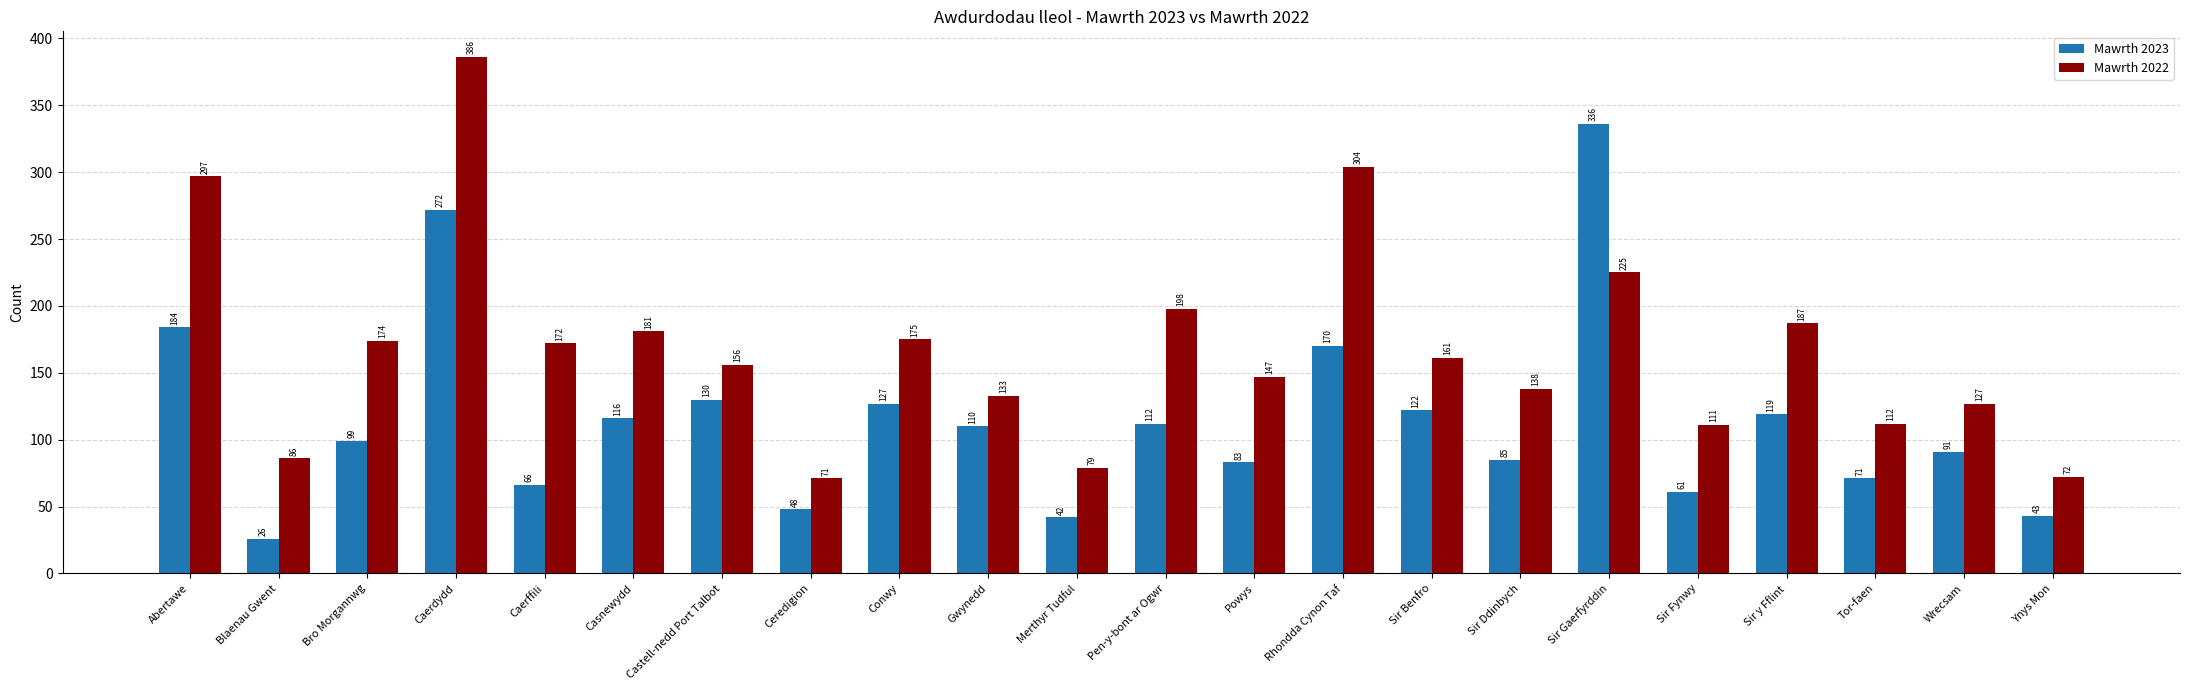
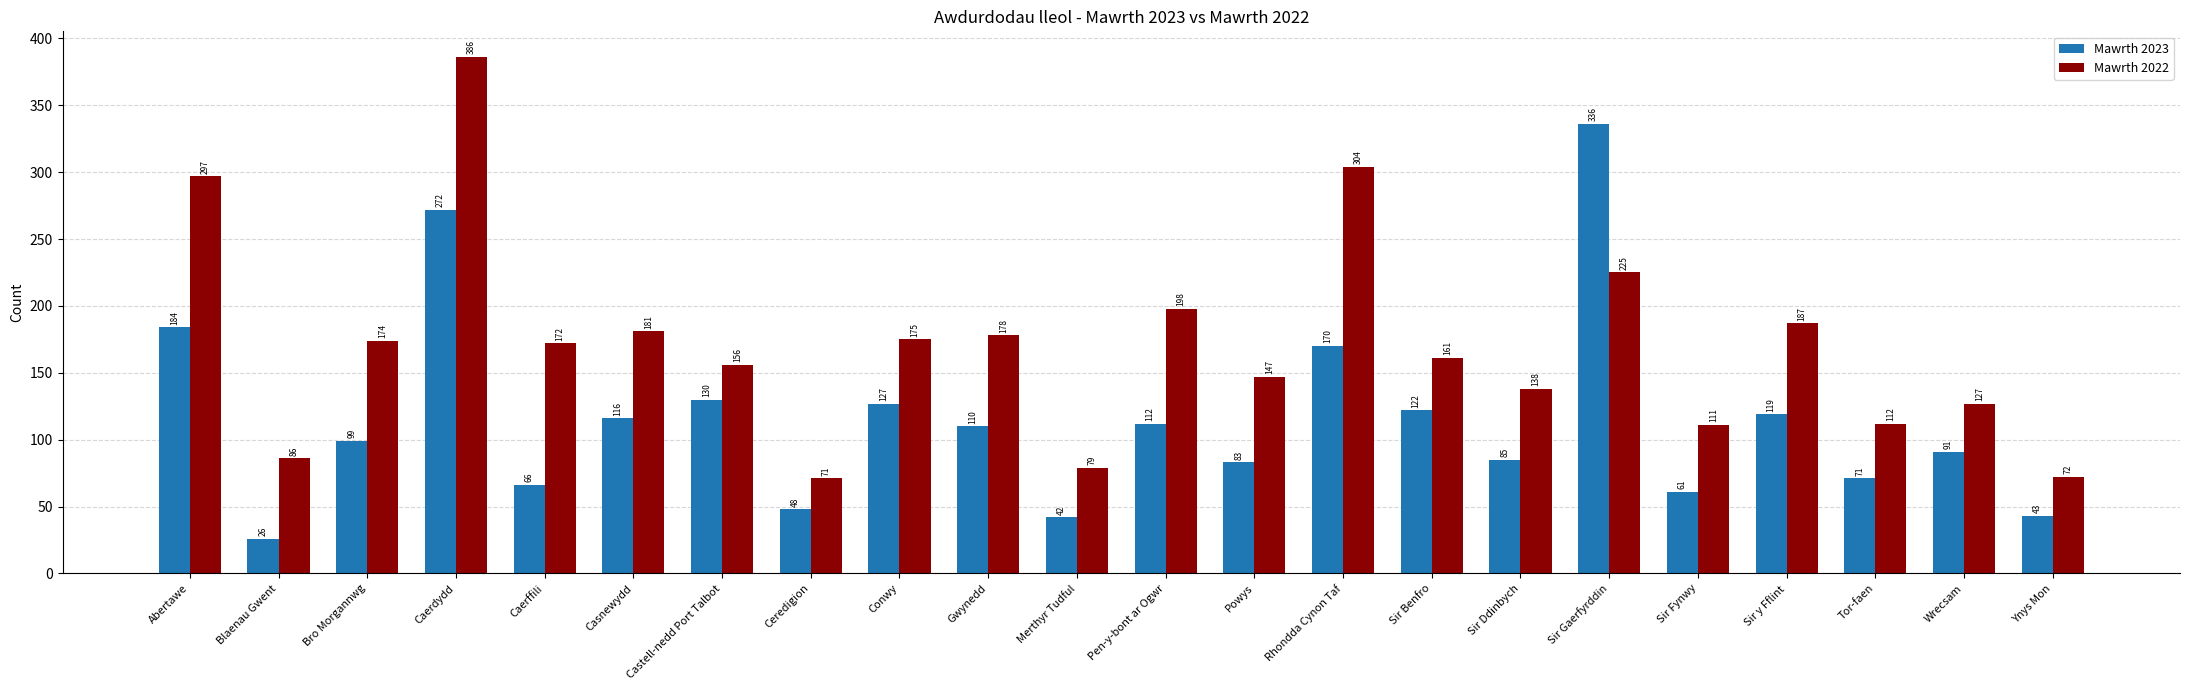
  {
    "Mawrth 2023": {
      "Abertawe": 184,
      "Blaenau Gwent": 26,
      "Bro Morgannwg": 99,
      "Caerdydd": 272,
      "Caerffili": 66,
      "Casnewydd": 116,
      "Castell-nedd Port Talbot": 130,
      "Ceredigion": 48,
      "Conwy": 127,
      "Gwynedd": 110,
      "Merthyr Tudful": 42,
      "Pen-y-bont ar Ogwr": 112,
      "Powys": 83,
      "Rhondda Cynon Taf": 170,
      "Sir Benfro": 122,
      "Sir Ddinbych": 85,
      "Sir Gaerfyrddin": 336,
      "Sir Fynwy": 61,
      "Sir y Fflint": 119,
      "Tor-faen": 71,
      "Wrecsam": 91,
      "Ynys Mon": 43
    },
    "Mawrth 2022": {
      "Abertawe": 297,
      "Blaenau Gwent": 86,
      "Bro Morgannwg": 174,
      "Caerdydd": 386,
      "Caerffili": 172,
      "Casnewydd": 181,
      "Castell-nedd Port Talbot": 156,
      "Ceredigion": 71,
      "Conwy": 175,
-     "Gwynedd": 133,
+     "Gwynedd": 178,
      "Merthyr Tudful": 79,
      "Pen-y-bont ar Ogwr": 198,
      "Powys": 147,
      "Rhondda Cynon Taf": 304,
      "Sir Benfro": 161,
      "Sir Ddinbych": 138,
      "Sir Gaerfyrddin": 225,
      "Sir Fynwy": 111,
      "Sir y Fflint": 187,
      "Tor-faen": 112,
      "Wrecsam": 127,
      "Ynys Mon": 72
    }
  }
